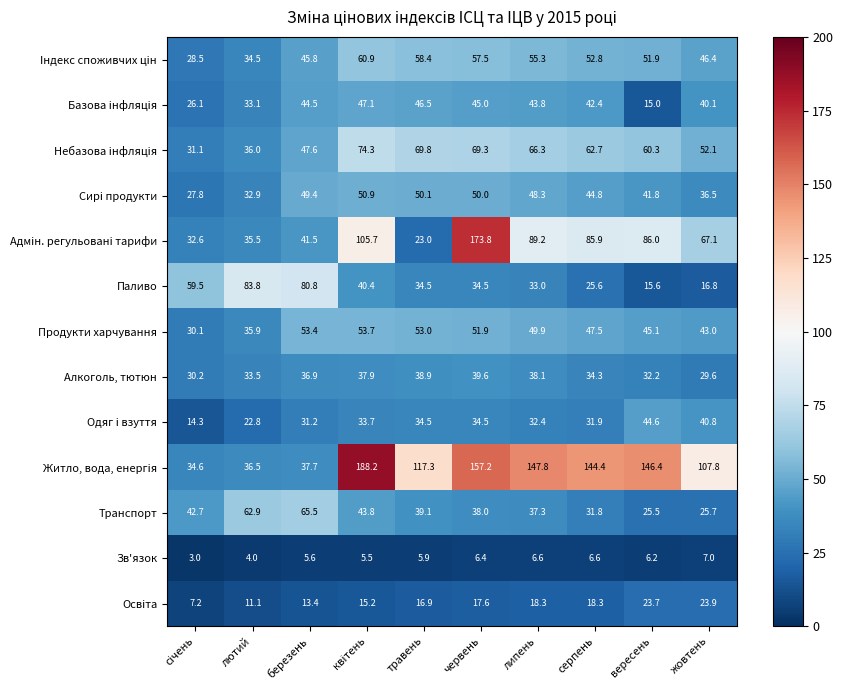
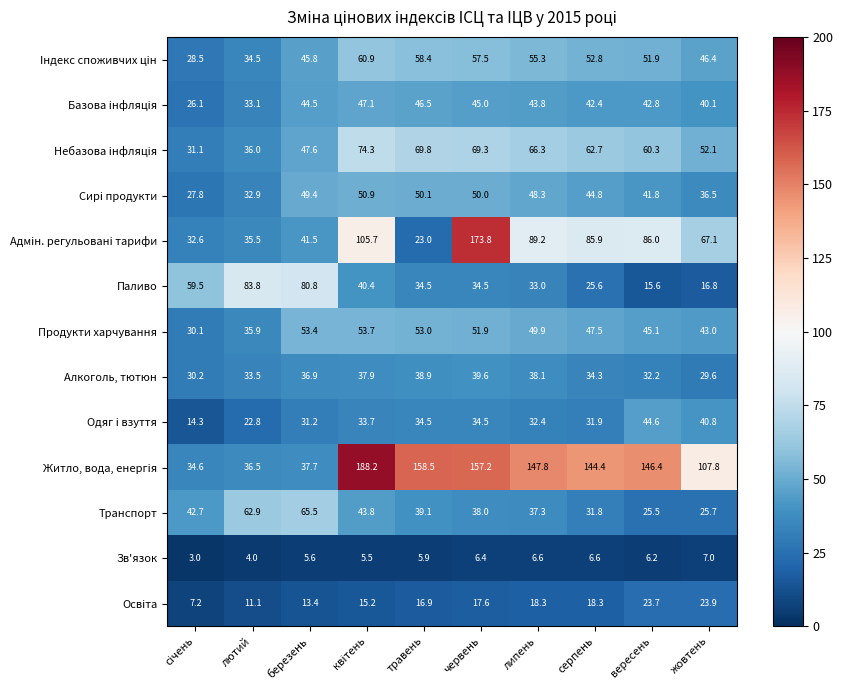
  {
    "Індекс споживчих цін": {
      "січень": 28.5,
      "лютий": 34.5,
      "березень": 45.8,
      "квітень": 60.9,
      "травень": 58.4,
      "червень": 57.5,
      "липень": 55.3,
      "серпень": 52.8,
      "вересень": 51.9,
      "жовтень": 46.4
    },
    "Базова інфляція": {
      "січень": 26.1,
      "лютий": 33.1,
      "березень": 44.5,
      "квітень": 47.1,
      "травень": 46.5,
      "червень": 45.0,
      "липень": 43.8,
      "серпень": 42.4,
-     "вересень": 15.0,
+     "вересень": 42.8,
      "жовтень": 40.1
    },
    "Небазова інфляція": {
      "січень": 31.1,
      "лютий": 36.0,
      "березень": 47.6,
      "квітень": 74.3,
      "травень": 69.8,
      "червень": 69.3,
      "липень": 66.3,
      "серпень": 62.7,
      "вересень": 60.3,
      "жовтень": 52.1
    },
    "Сирі продукти": {
      "січень": 27.8,
      "лютий": 32.9,
      "березень": 49.4,
      "квітень": 50.9,
      "травень": 50.1,
      "червень": 50.0,
      "липень": 48.3,
      "серпень": 44.8,
      "вересень": 41.8,
      "жовтень": 36.5
    },
    "Адмін. регульовані тарифи": {
      "січень": 32.6,
      "лютий": 35.5,
      "березень": 41.5,
      "квітень": 105.7,
      "травень": 23.0,
      "червень": 173.8,
      "липень": 89.2,
      "серпень": 85.9,
      "вересень": 86.0,
      "жовтень": 67.1
    },
    "Паливо": {
      "січень": 59.5,
      "лютий": 83.8,
      "березень": 80.8,
      "квітень": 40.4,
      "травень": 34.5,
      "червень": 34.5,
      "липень": 33.0,
      "серпень": 25.6,
      "вересень": 15.6,
      "жовтень": 16.8
    },
    "Продукти харчування": {
      "січень": 30.1,
      "лютий": 35.9,
      "березень": 53.4,
      "квітень": 53.7,
      "травень": 53.0,
      "червень": 51.9,
      "липень": 49.9,
      "серпень": 47.5,
      "вересень": 45.1,
      "жовтень": 43.0
    },
    "Алкоголь, тютюн": {
      "січень": 30.2,
      "лютий": 33.5,
      "березень": 36.9,
      "квітень": 37.9,
      "травень": 38.9,
      "червень": 39.6,
      "липень": 38.1,
      "серпень": 34.3,
      "вересень": 32.2,
      "жовтень": 29.6
    },
    "Одяг і взуття": {
      "січень": 14.3,
      "лютий": 22.8,
      "березень": 31.2,
      "квітень": 33.7,
      "травень": 34.5,
      "червень": 34.5,
      "липень": 32.4,
      "серпень": 31.9,
      "вересень": 44.6,
      "жовтень": 40.8
    },
    "Житло, вода, енергія": {
      "січень": 34.6,
      "лютий": 36.5,
      "березень": 37.7,
      "квітень": 188.2,
-     "травень": 117.3,
+     "травень": 158.5,
      "червень": 157.2,
      "липень": 147.8,
      "серпень": 144.4,
      "вересень": 146.4,
      "жовтень": 107.8
    },
    "Транспорт": {
      "січень": 42.7,
      "лютий": 62.9,
      "березень": 65.5,
      "квітень": 43.8,
      "травень": 39.1,
      "червень": 38.0,
      "липень": 37.3,
      "серпень": 31.8,
      "вересень": 25.5,
      "жовтень": 25.7
    },
    "Зв'язок": {
      "січень": 3.0,
      "лютий": 4.0,
      "березень": 5.6,
      "квітень": 5.5,
      "травень": 5.9,
      "червень": 6.4,
      "липень": 6.6,
      "серпень": 6.6,
      "вересень": 6.2,
      "жовтень": 7.0
    },
    "Освіта": {
      "січень": 7.2,
      "лютий": 11.1,
      "березень": 13.4,
      "квітень": 15.2,
      "травень": 16.9,
      "червень": 17.6,
      "липень": 18.3,
      "серпень": 18.3,
      "вересень": 23.7,
      "жовтень": 23.9
    }
  }
